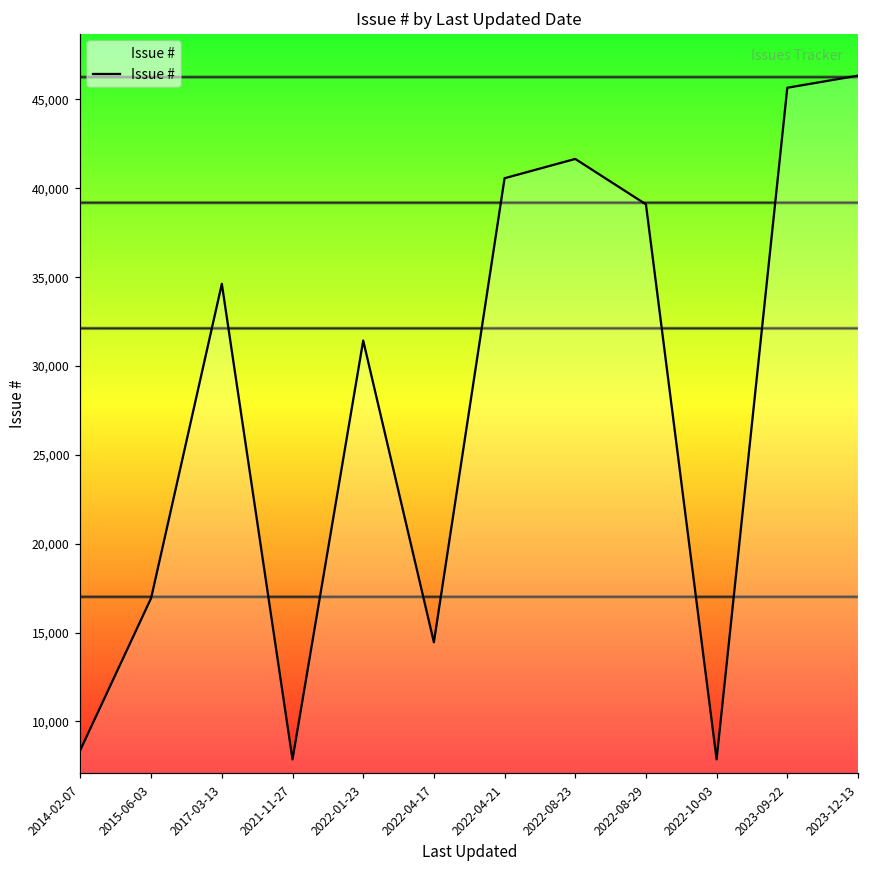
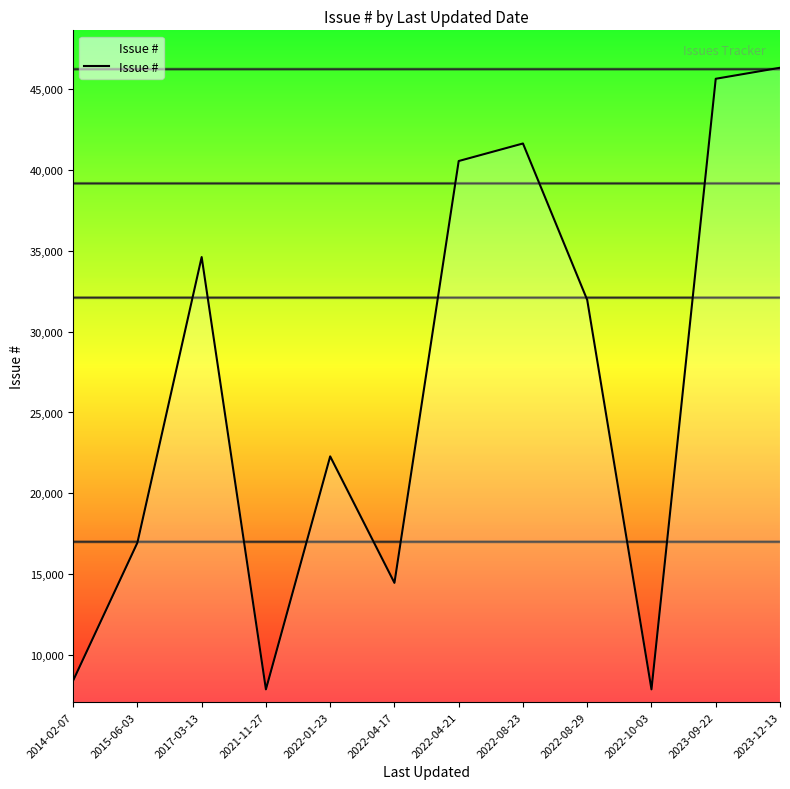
  {
    "2014-02-07": "8,400",
    "2015-06-03": "16,900",
    "2017-03-13": "34,600",
    "2021-11-27": "7,900",
-   "2022-01-23": "31,400",
+   "2022-01-23": "22,300",
    "2022-04-17": "14,500",
    "2022-04-21": "40,600",
    "2022-08-23": "41,700",
-   "2022-08-29": "39,100",
+   "2022-08-29": "32,000",
    "2022-10-03": "7,900",
    "2023-09-22": "45,700",
    "2023-12-13": "46,300"
  }
